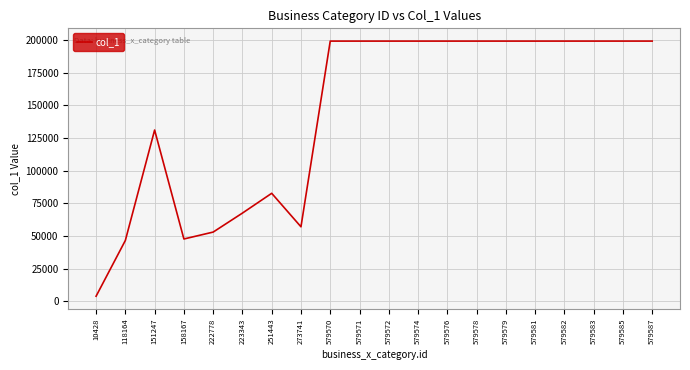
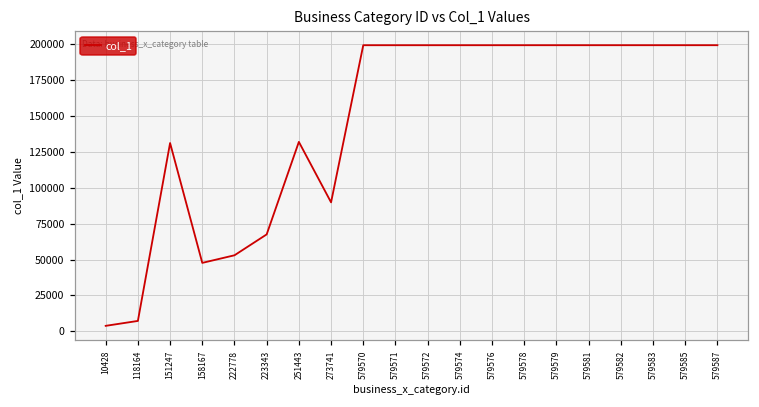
  {
    "10428": 4000,
-   "118164": 47000,
+   "118164": 7000,
    "151247": 131000,
    "158167": 48000,
    "222778": 53000,
    "223343": 68000,
-   "251443": 83000,
-   "273741": 57000,
+   "251443": 132000,
+   "273741": 90000,
    "579570": 199000,
    "579571": 199000,
    "579572": 199000,
    "579574": 199000,
    "579576": 199000,
    "579578": 199000,
    "579579": 199000,
    "579581": 199000,
    "579582": 199000,
    "579583": 199000,
    "579585": 199000,
    "579587": 199000
  }
